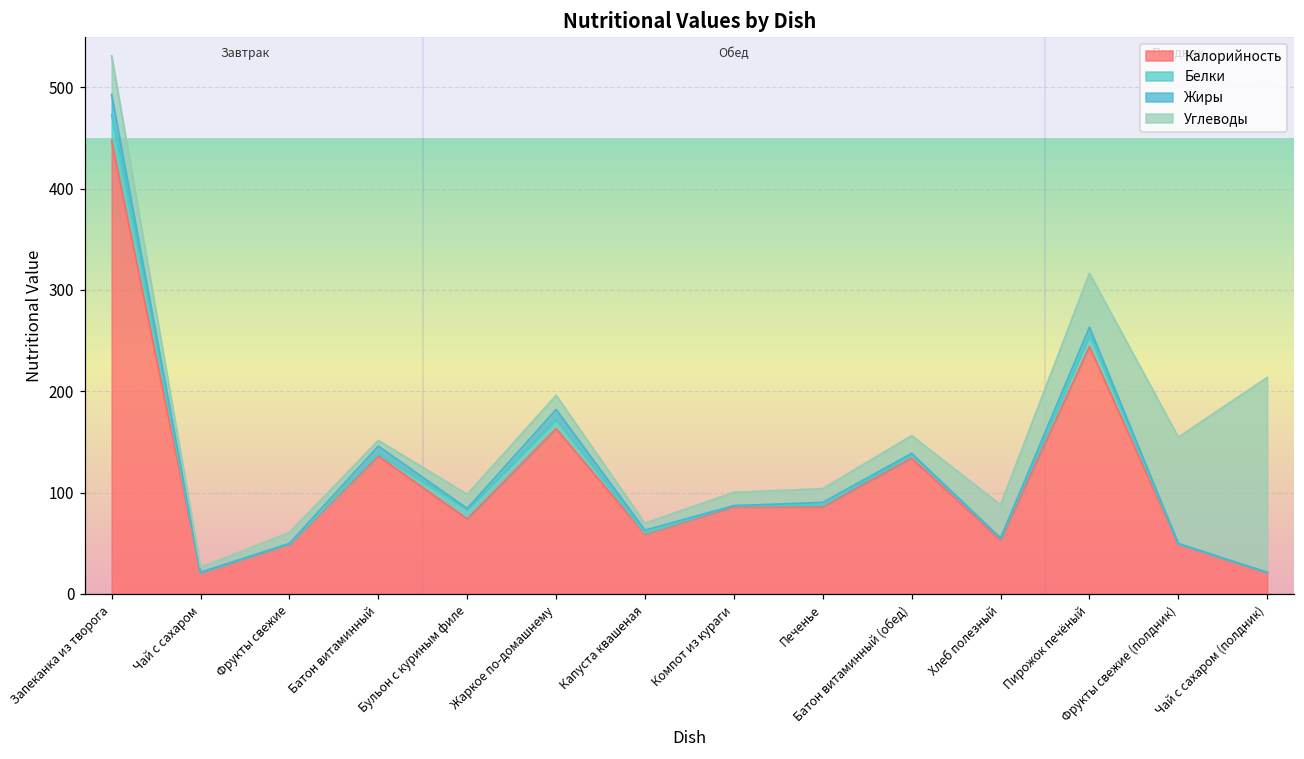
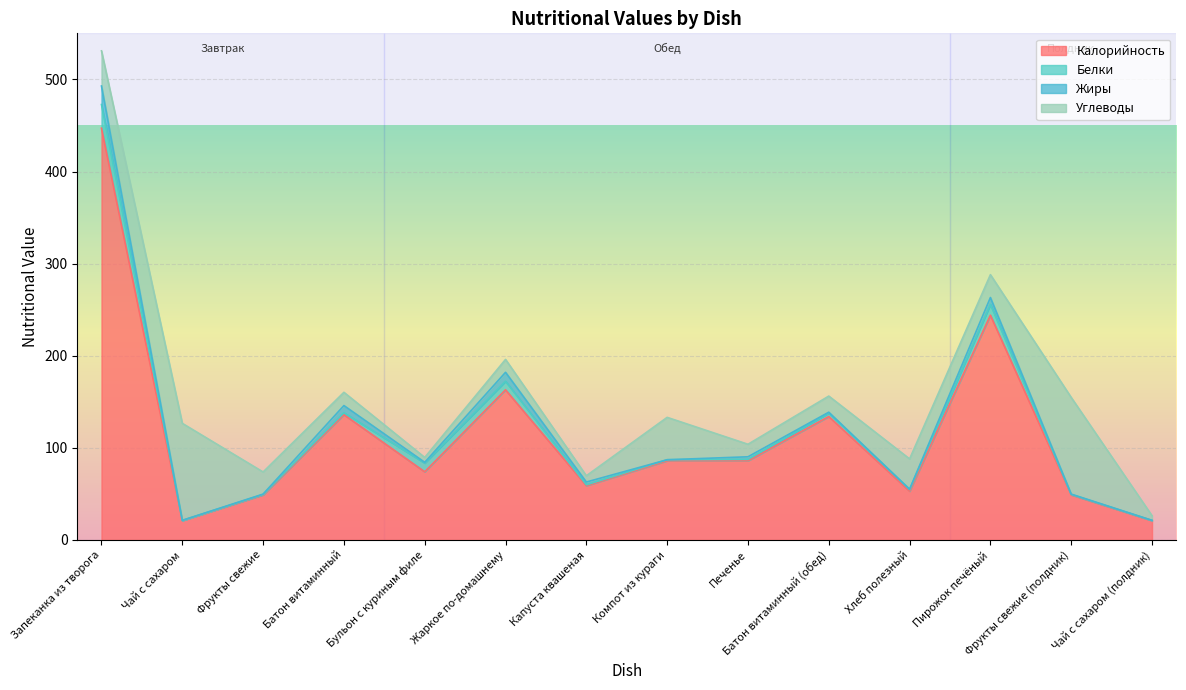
  {
    "Калорийность": {
      "Запеканка из творога": 450,
      "Бульон с куриным филе": 70,
      "Жаркое по-домашнему": 160,
      "Батон витаминный (обед)": 130,
      "Пирожок печёный": 240
    },
    "Углеводы": {
      "Запеканка из творога": 40,
-     "Чай с сахаром": 10,
-     "Фрукты свежие": 10,
-     "Батон витаминный": 6,
-     "Бульон с куриным филе": 14,
+     "Чай с сахаром": 110,
+     "Фрукты свежие": 20,
+     "Батон витаминный": 14,
+     "Бульон с куриным филе": 5,
      "Жаркое по-домашнему": 10,
      "Капуста квашеная": 10,
-     "Компот из кураги": 10,
+     "Компот из кураги": 50,
      "Печенье": 10,
      "Батон витаминный (обед)": 20,
      "Хлеб полезный": 30,
-     "Пирожок печёный": 50,
+     "Пирожок печёный": 20,
      "Фрукты свежие (полдник)": 100,
-     "Чай с сахаром (полдник)": 190
+     "Чай с сахаром (полдник)": 10
    }
  }
